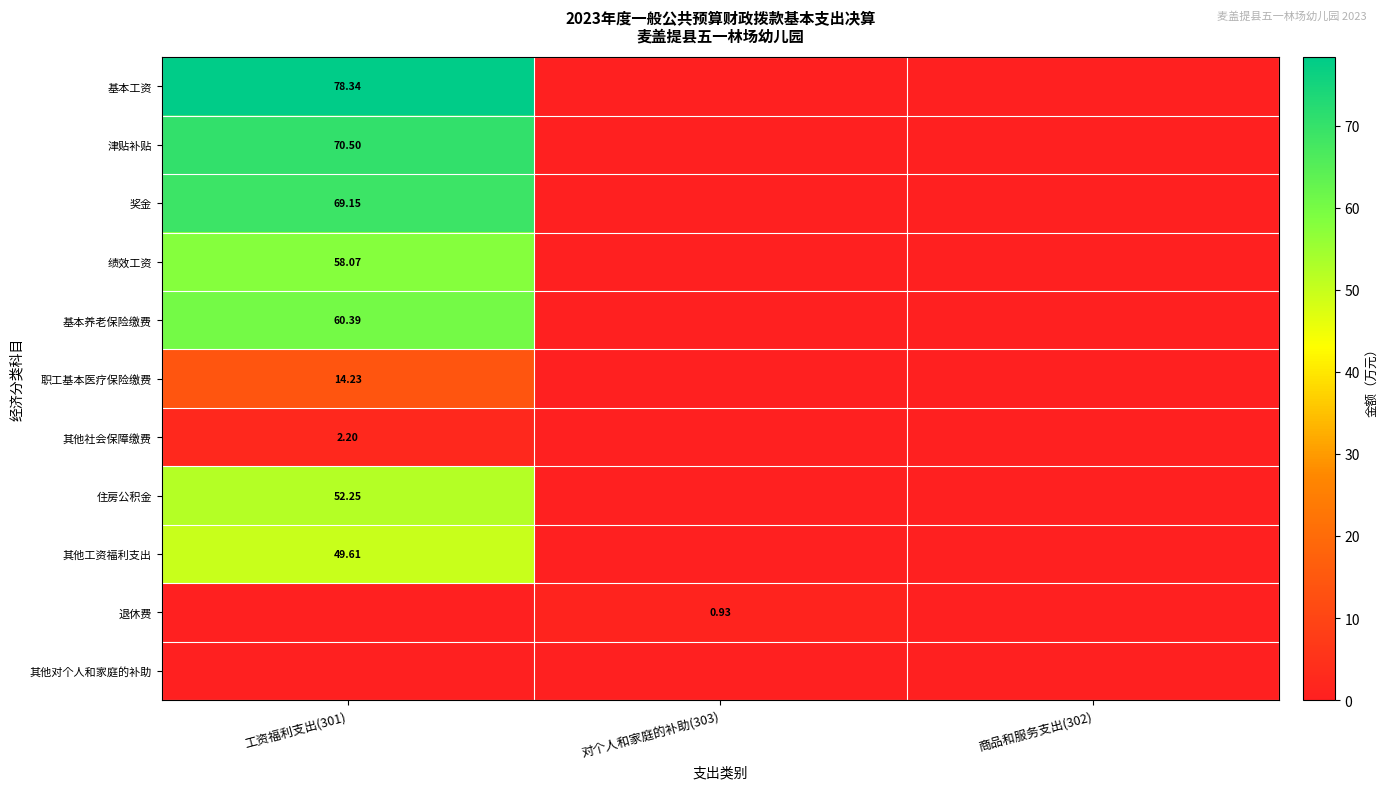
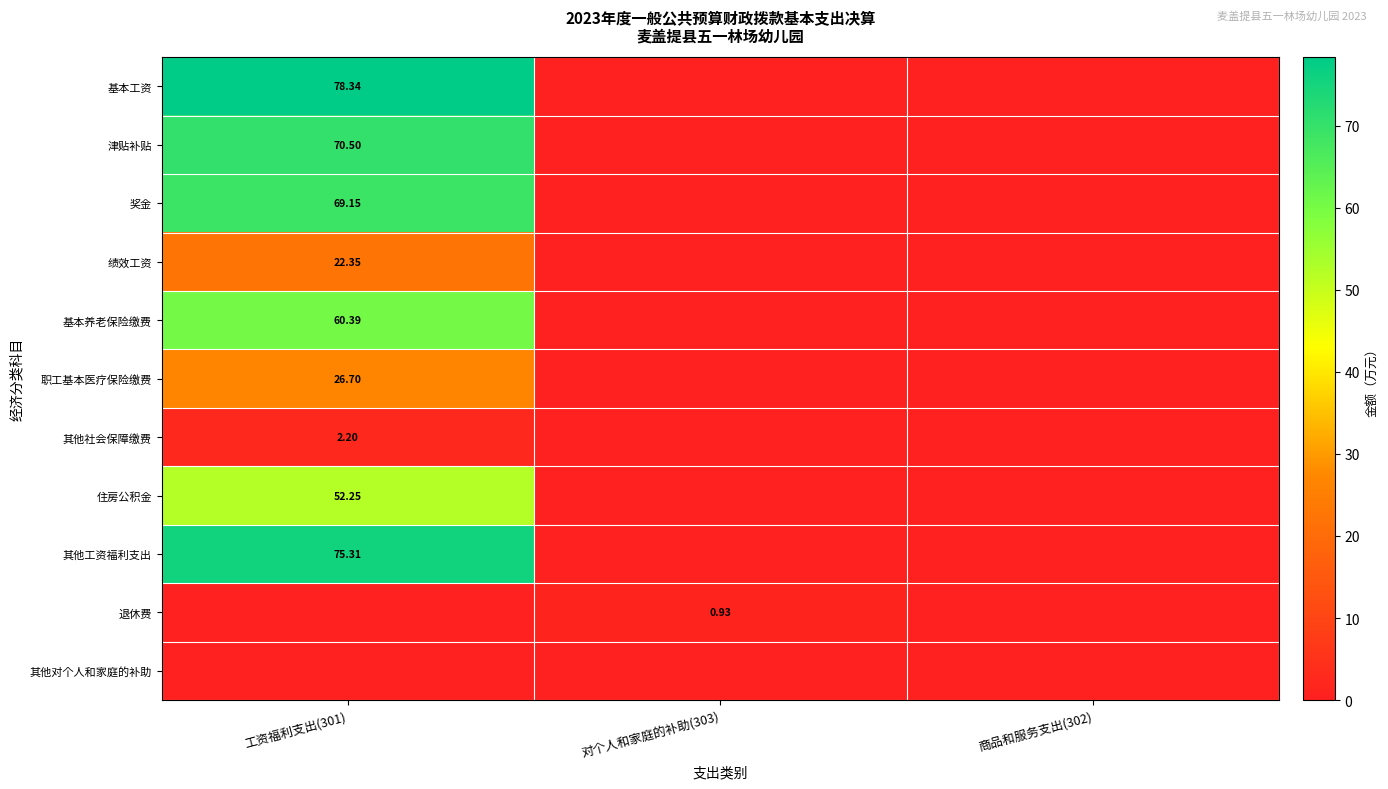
  {
    "基本工资": {
      "工资福利支出(301)": 78.34
    },
    "津贴补贴": {
      "工资福利支出(301)": 70.50
    },
    "奖金": {
      "工资福利支出(301)": 69.15
    },
    "绩效工资": {
-     "工资福利支出(301)": 58.07
+     "工资福利支出(301)": 22.35
    },
    "基本养老保险缴费": {
      "工资福利支出(301)": 60.39
    },
    "职工基本医疗保险缴费": {
-     "工资福利支出(301)": 14.23
+     "工资福利支出(301)": 26.70
    },
    "其他社会保障缴费": {
      "工资福利支出(301)": 2.20
    },
    "住房公积金": {
      "工资福利支出(301)": 52.25
    },
    "其他工资福利支出": {
-     "工资福利支出(301)": 49.61
+     "工资福利支出(301)": 75.31
    },
    "退休费": {
      "对个人和家庭的补助(303)": 0.93
    }
  }
